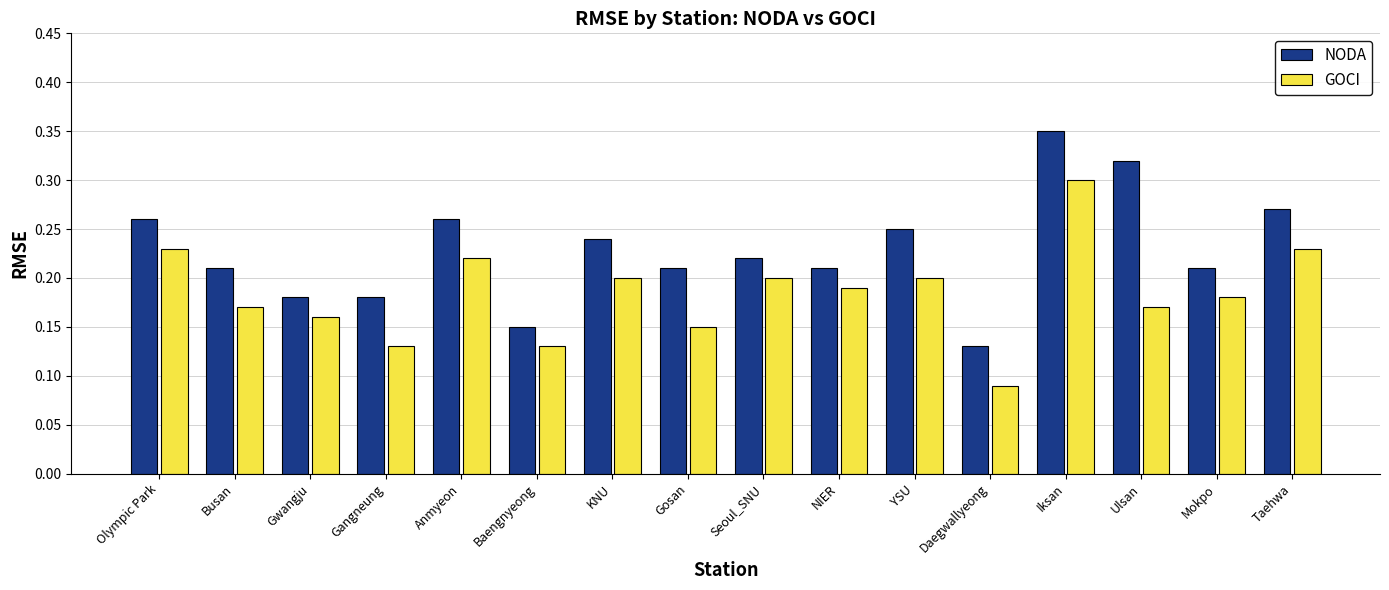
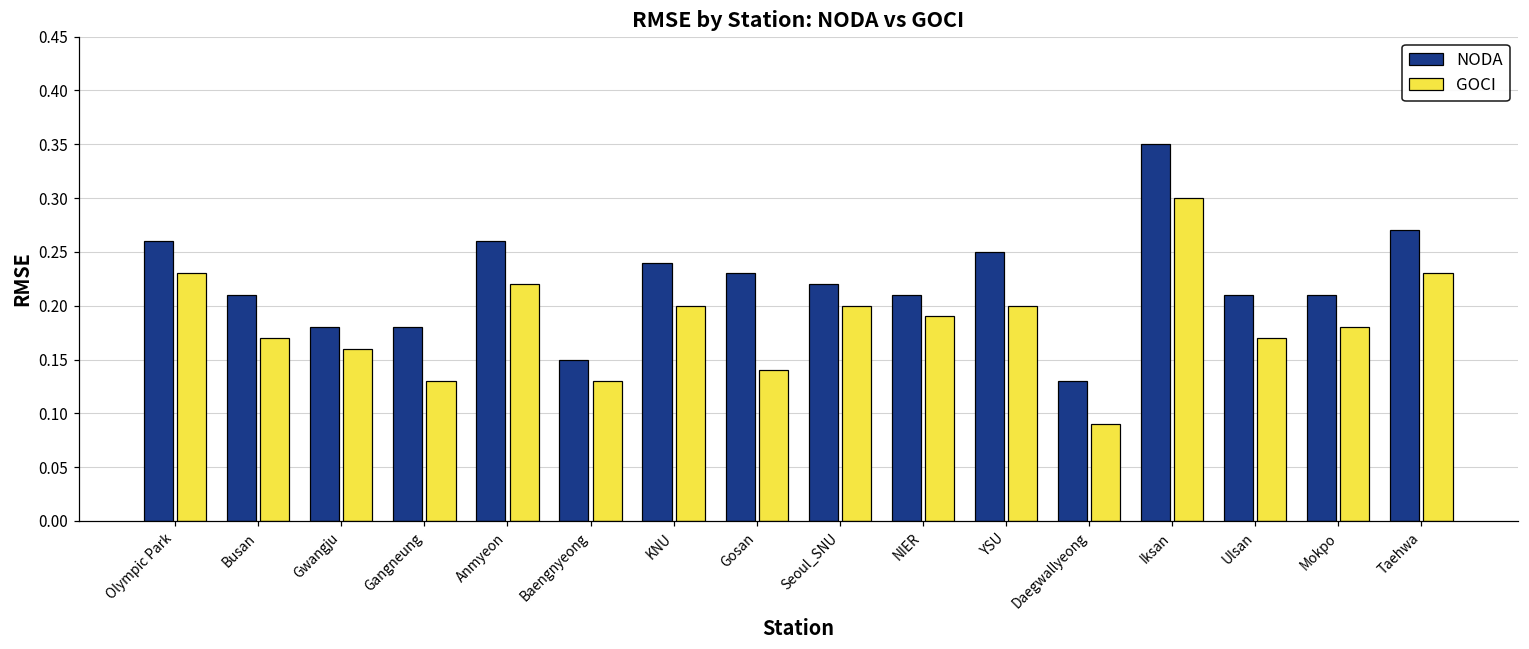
  {
    "NODA": {
      "Olympic Park": 0.26,
      "Busan": 0.21,
      "Gwangju": 0.18,
      "Gangneung": 0.18,
      "Anmyeon": 0.26,
      "Baengnyeong": 0.15,
      "KNU": 0.24,
-     "Gosan": 0.21,
+     "Gosan": 0.23,
      "Seoul_SNU": 0.22,
      "NIER": 0.21,
      "YSU": 0.25,
      "Daegwallyeong": 0.13,
      "Iksan": 0.35,
-     "Ulsan": 0.32,
+     "Ulsan": 0.21,
      "Mokpo": 0.21,
      "Taehwa": 0.27
    },
    "GOCI": {
      "Olympic Park": 0.23,
      "Busan": 0.17,
      "Gwangju": 0.16,
      "Gangneung": 0.13,
      "Anmyeon": 0.22,
      "Baengnyeong": 0.13,
      "KNU": 0.20,
-     "Gosan": 0.15,
+     "Gosan": 0.14,
      "Seoul_SNU": 0.20,
      "NIER": 0.19,
      "YSU": 0.20,
      "Daegwallyeong": 0.09,
      "Iksan": 0.30,
      "Ulsan": 0.17,
      "Mokpo": 0.18,
      "Taehwa": 0.23
    }
  }
